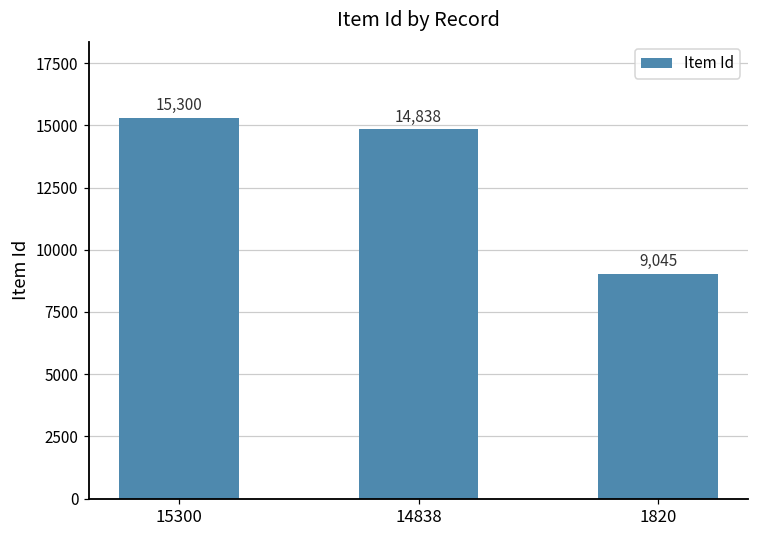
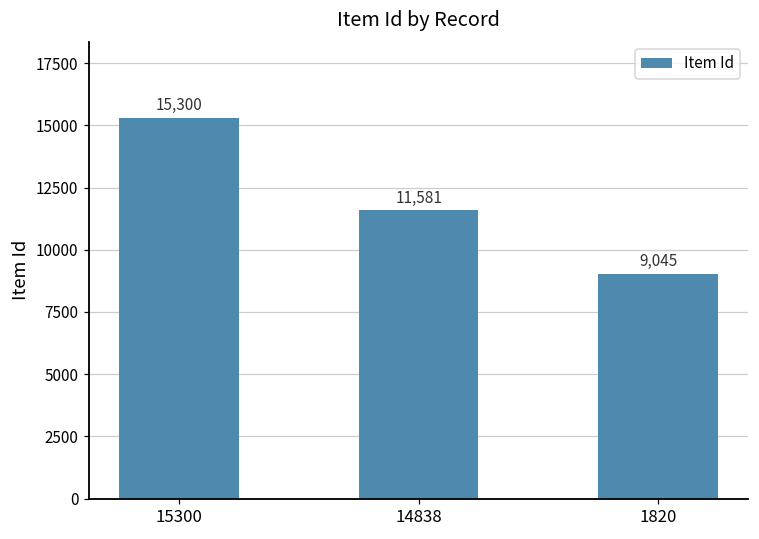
  {
    "15300": "15,300",
-   "14838": "14,838",
+   "14838": "11,581",
    "1820": "9,045"
  }
